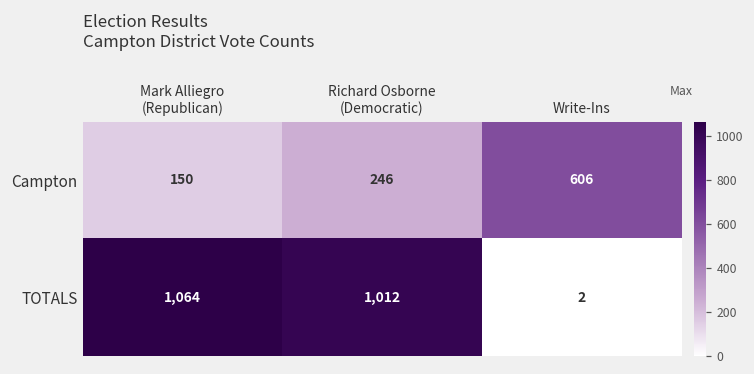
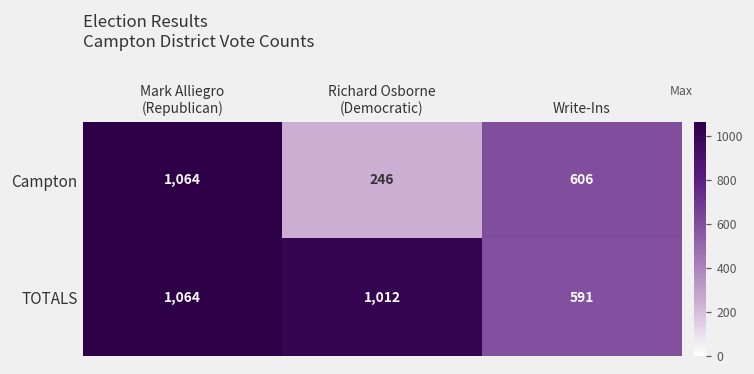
  {
    "Campton": {
-     "Mark Alliegro (Republican)": "150",
+     "Mark Alliegro (Republican)": "1,064",
      "Richard Osborne (Democratic)": "246",
      "Write-Ins": "606"
    },
    "TOTALS": {
      "Mark Alliegro (Republican)": "1,064",
      "Richard Osborne (Democratic)": "1,012",
-     "Write-Ins": "2"
+     "Write-Ins": "591"
    }
  }
